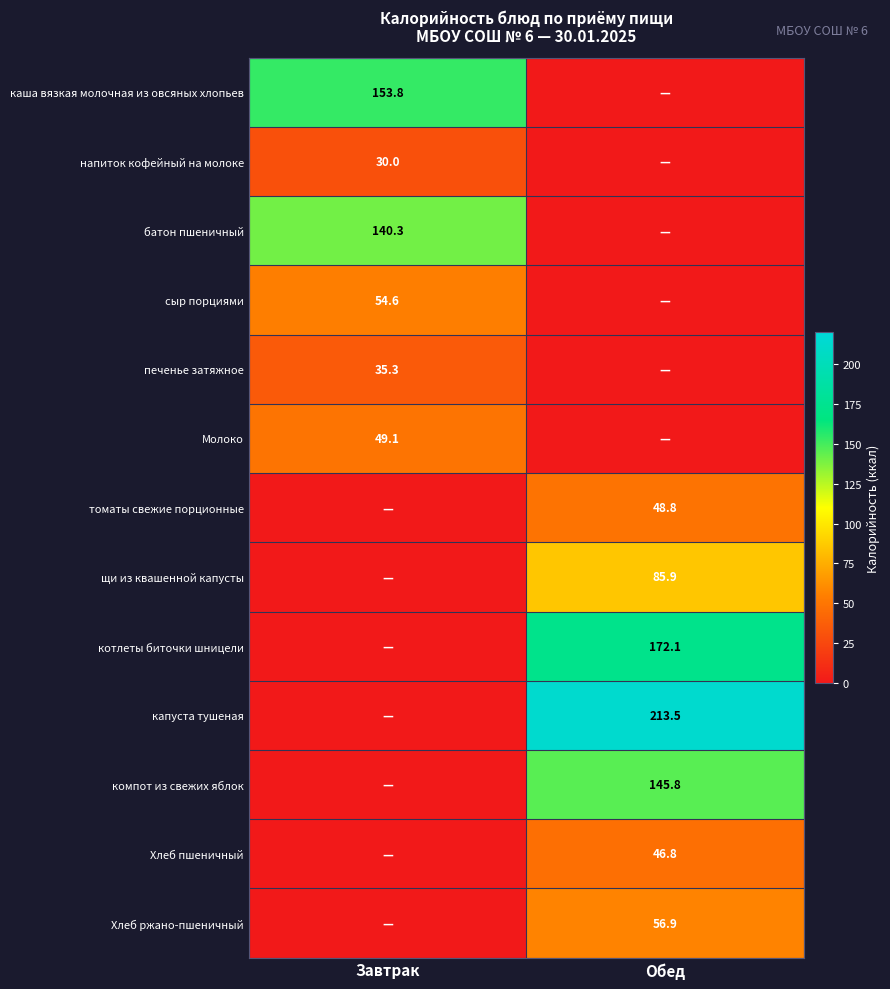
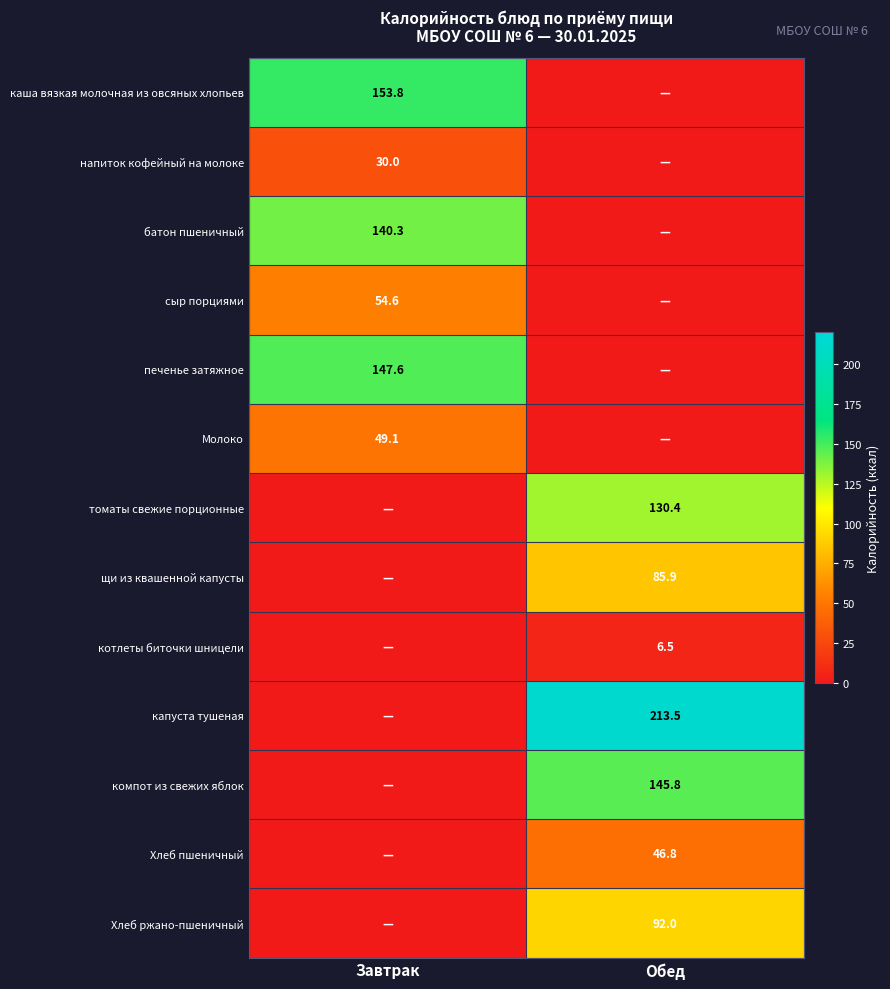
  {
    "каша вязкая молочная из овсяных хлопьев": {
      "Завтрак": 153.8
    },
    "напиток кофейный на молоке": {
      "Завтрак": 30.0
    },
    "батон пшеничный": {
      "Завтрак": 140.3
    },
    "сыр порциями": {
      "Завтрак": 54.6
    },
    "печенье затяжное": {
-     "Завтрак": 35.3
+     "Завтрак": 147.6
    },
    "Молоко": {
      "Завтрак": 49.1
    },
    "томаты свежие порционные": {
-     "Обед": 48.8
+     "Обед": 130.4
    },
    "щи из квашенной капусты": {
      "Обед": 85.9
    },
    "котлеты биточки шницели": {
-     "Обед": 172.1
+     "Обед": 6.5
    },
    "капуста тушеная": {
      "Обед": 213.5
    },
    "компот из свежих яблок": {
      "Обед": 145.8
    },
    "Хлеб пшеничный": {
      "Обед": 46.8
    },
    "Хлеб ржано-пшеничный": {
-     "Обед": 56.9
+     "Обед": 92.0
    }
  }
